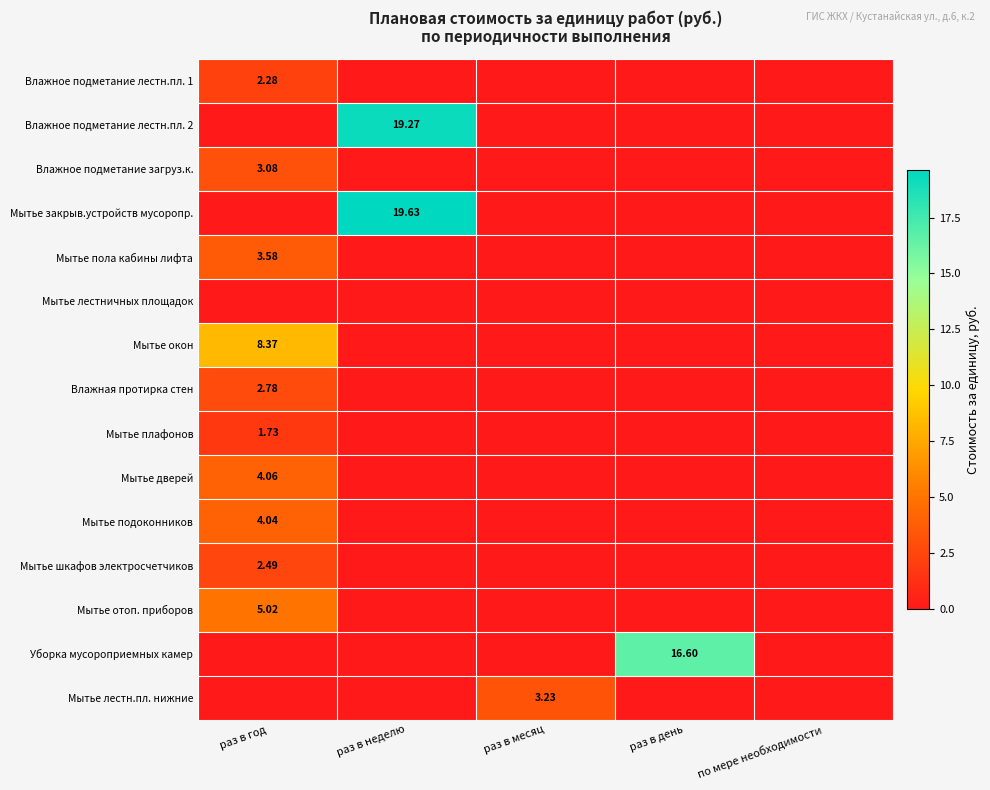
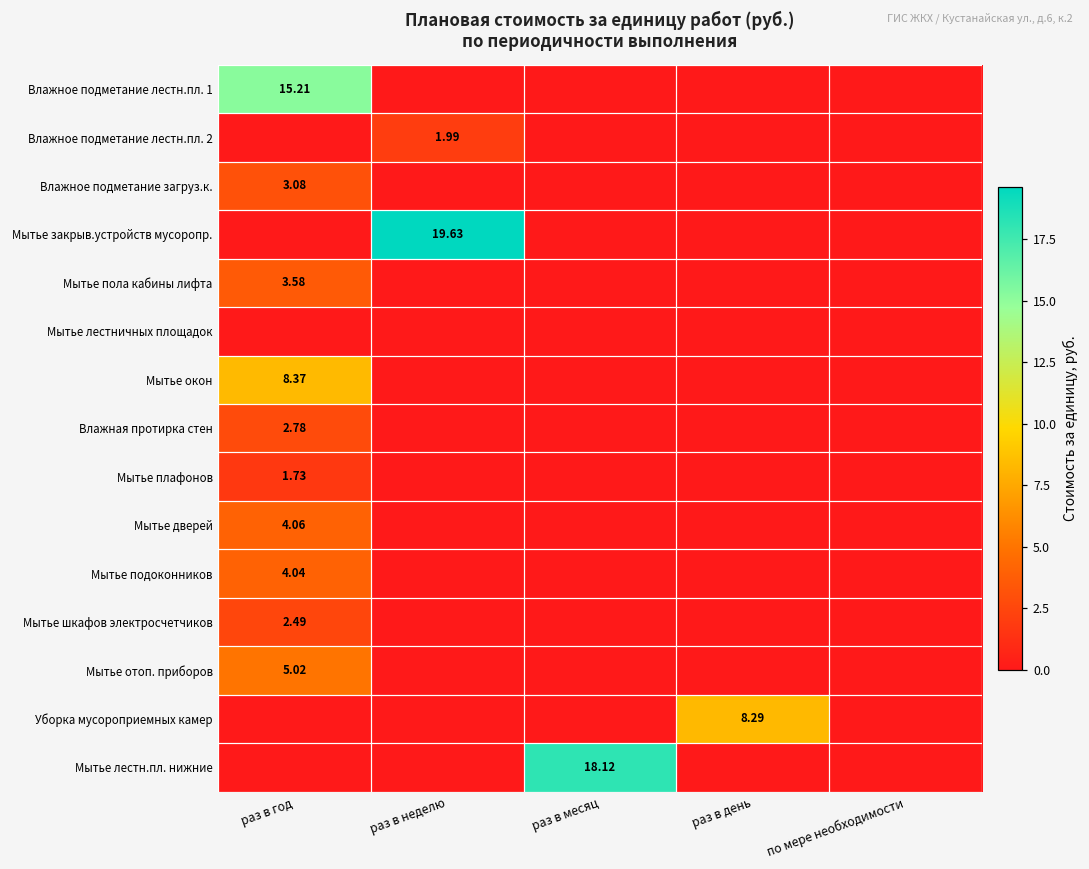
  {
    "Влажное подметание лестн.пл. 1": {
-     "раз в год": 2.28
+     "раз в год": 15.21
    },
    "Влажное подметание лестн.пл. 2": {
-     "раз в неделю": 19.27
+     "раз в неделю": 1.99
    },
    "Влажное подметание загруз.к.": {
      "раз в год": 3.08
    },
    "Мытье закрыв.устройств мусоропр.": {
      "раз в неделю": 19.63
    },
    "Мытье пола кабины лифта": {
      "раз в год": 3.58
    },
    "Мытье окон": {
      "раз в год": 8.37
    },
    "Влажная протирка стен": {
      "раз в год": 2.78
    },
    "Мытье плафонов": {
      "раз в год": 1.73
    },
    "Мытье дверей": {
      "раз в год": 4.06
    },
    "Мытье подоконников": {
      "раз в год": 4.04
    },
    "Мытье шкафов электросчетчиков": {
      "раз в год": 2.49
    },
    "Мытье отоп. приборов": {
      "раз в год": 5.02
    },
    "Уборка мусороприемных камер": {
-     "раз в день": 16.60
+     "раз в день": 8.29
    },
    "Мытье лестн.пл. нижние": {
-     "раз в месяц": 3.23
+     "раз в месяц": 18.12
    }
  }
